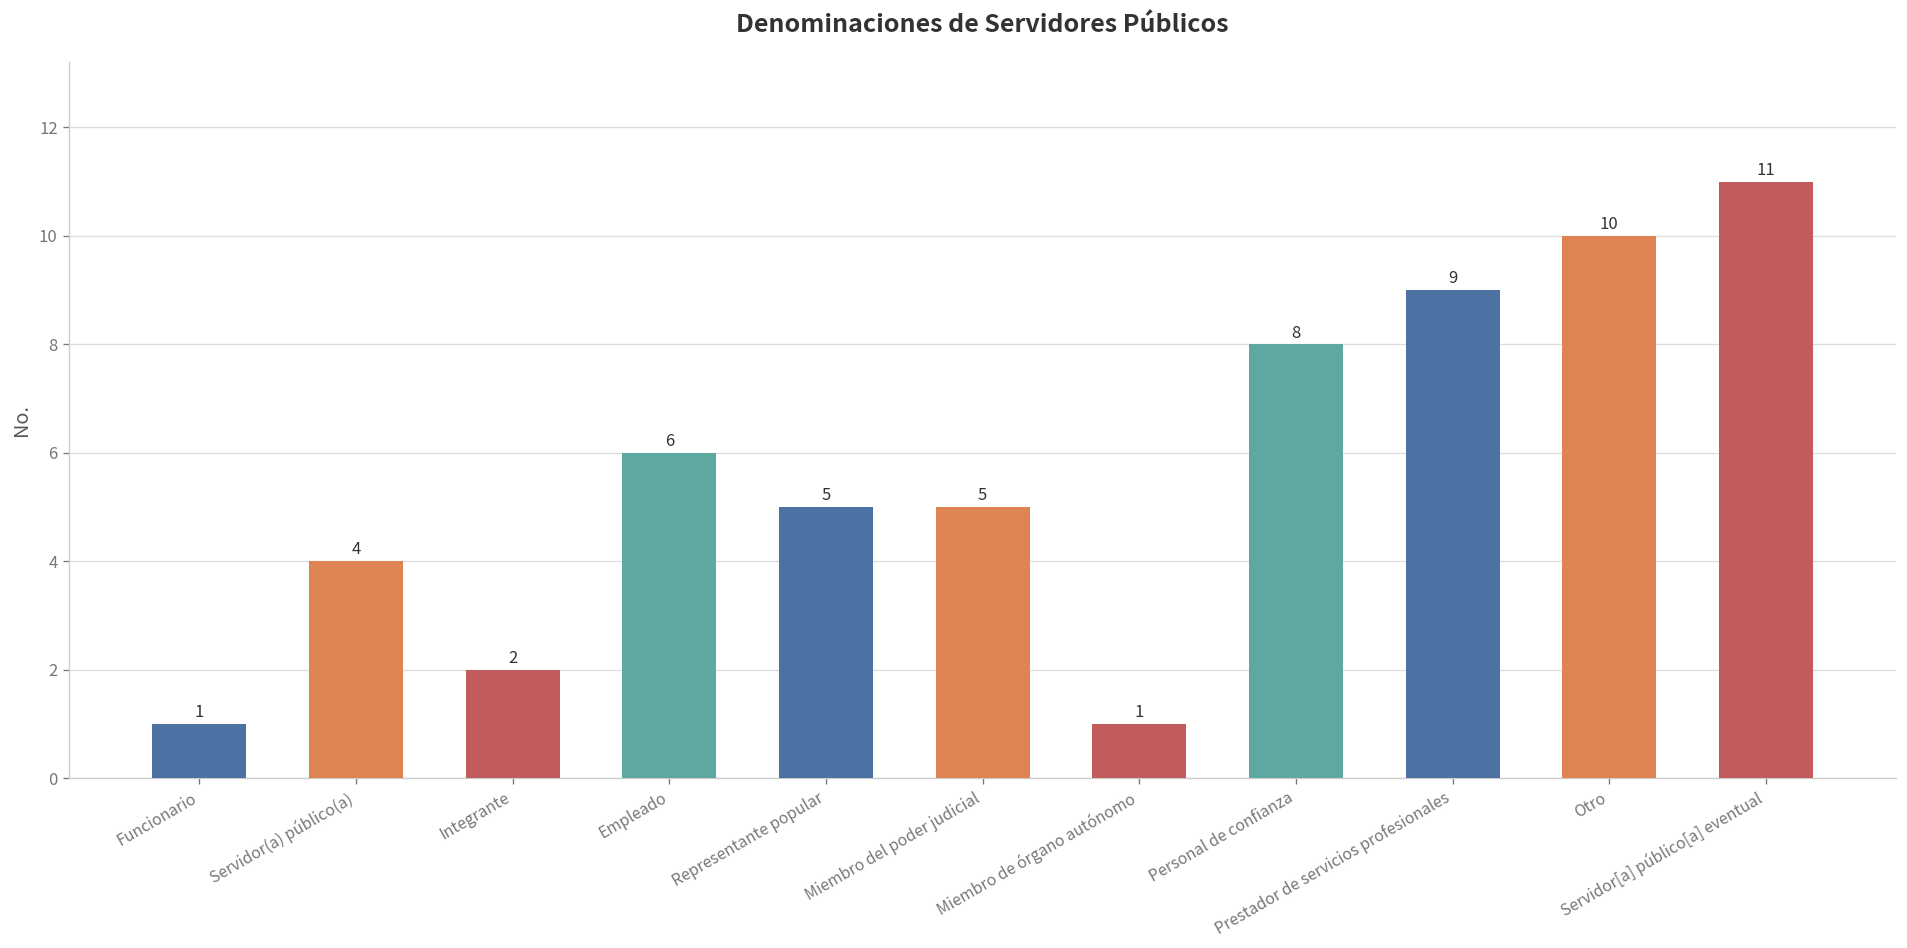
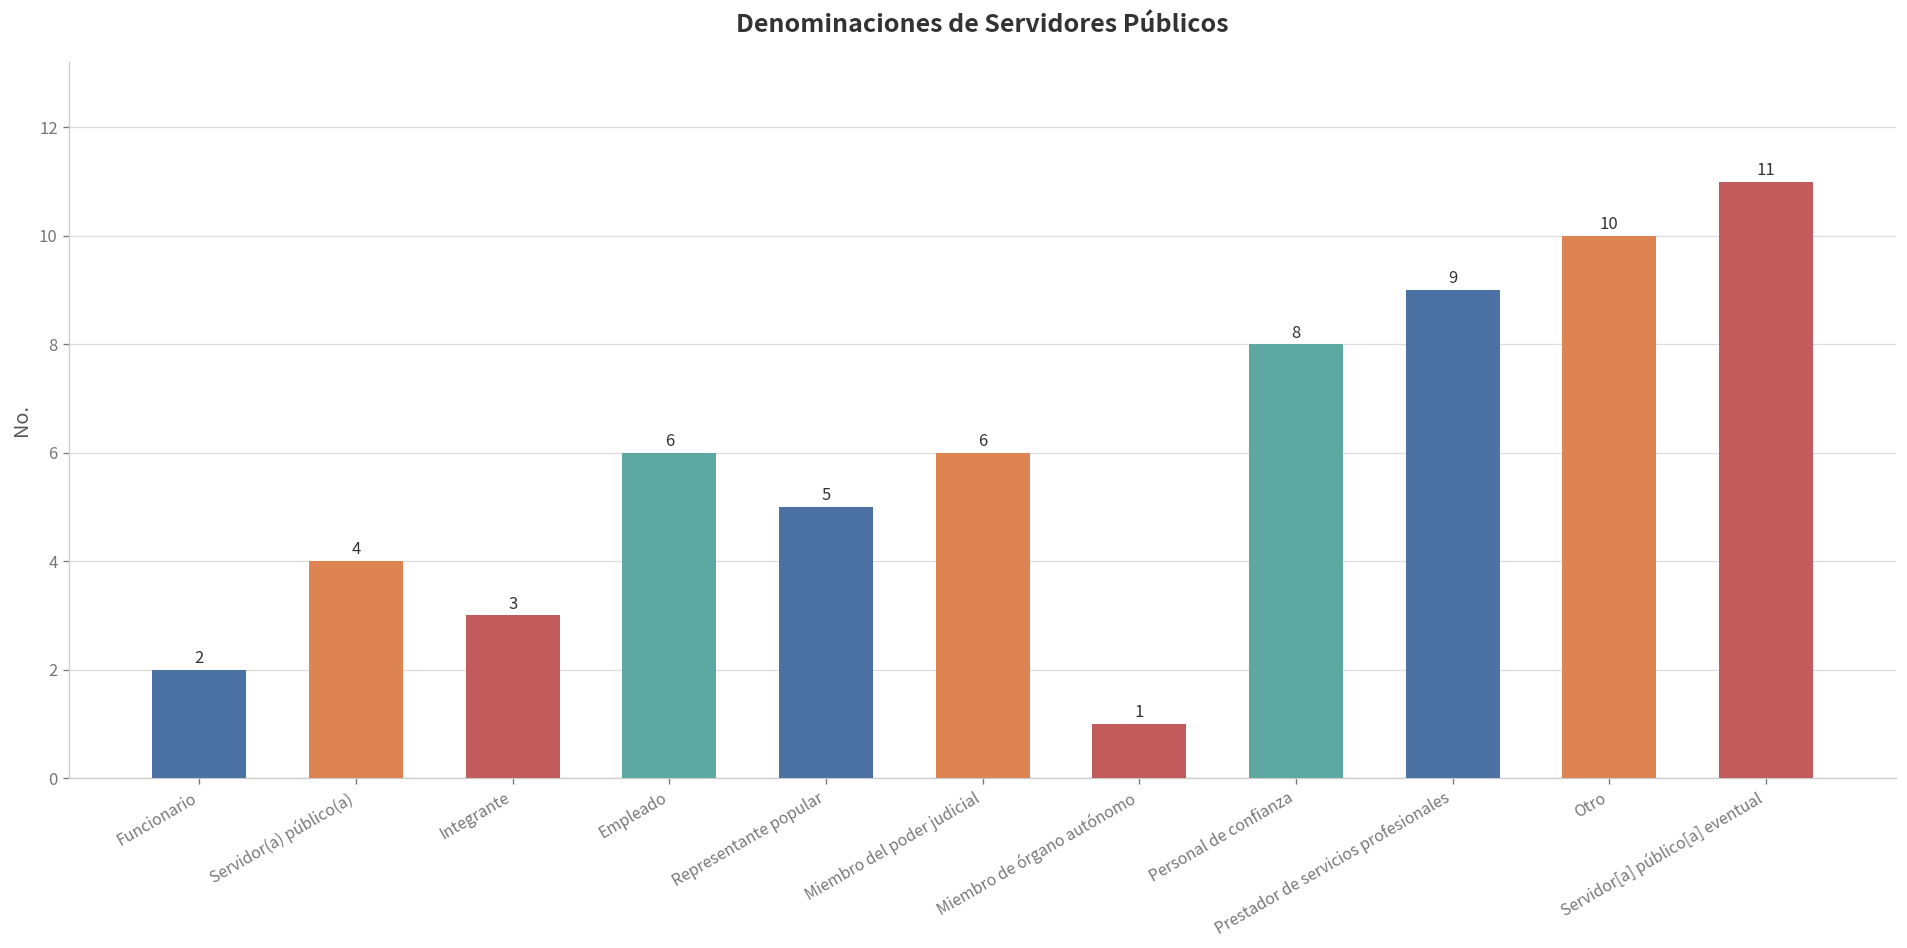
  {
-   "Funcionario": 1,
+   "Funcionario": 2,
    "Servidor(a) público(a)": 4,
-   "Integrante": 2,
+   "Integrante": 3,
    "Empleado": 6,
    "Representante popular": 5,
-   "Miembro del poder judicial": 5,
+   "Miembro del poder judicial": 6,
    "Miembro de órgano autónomo": 1,
    "Personal de confianza": 8,
    "Prestador de servicios profesionales": 9,
    "Otro": 10,
    "Servidor[a] público[a] eventual": 11
  }
